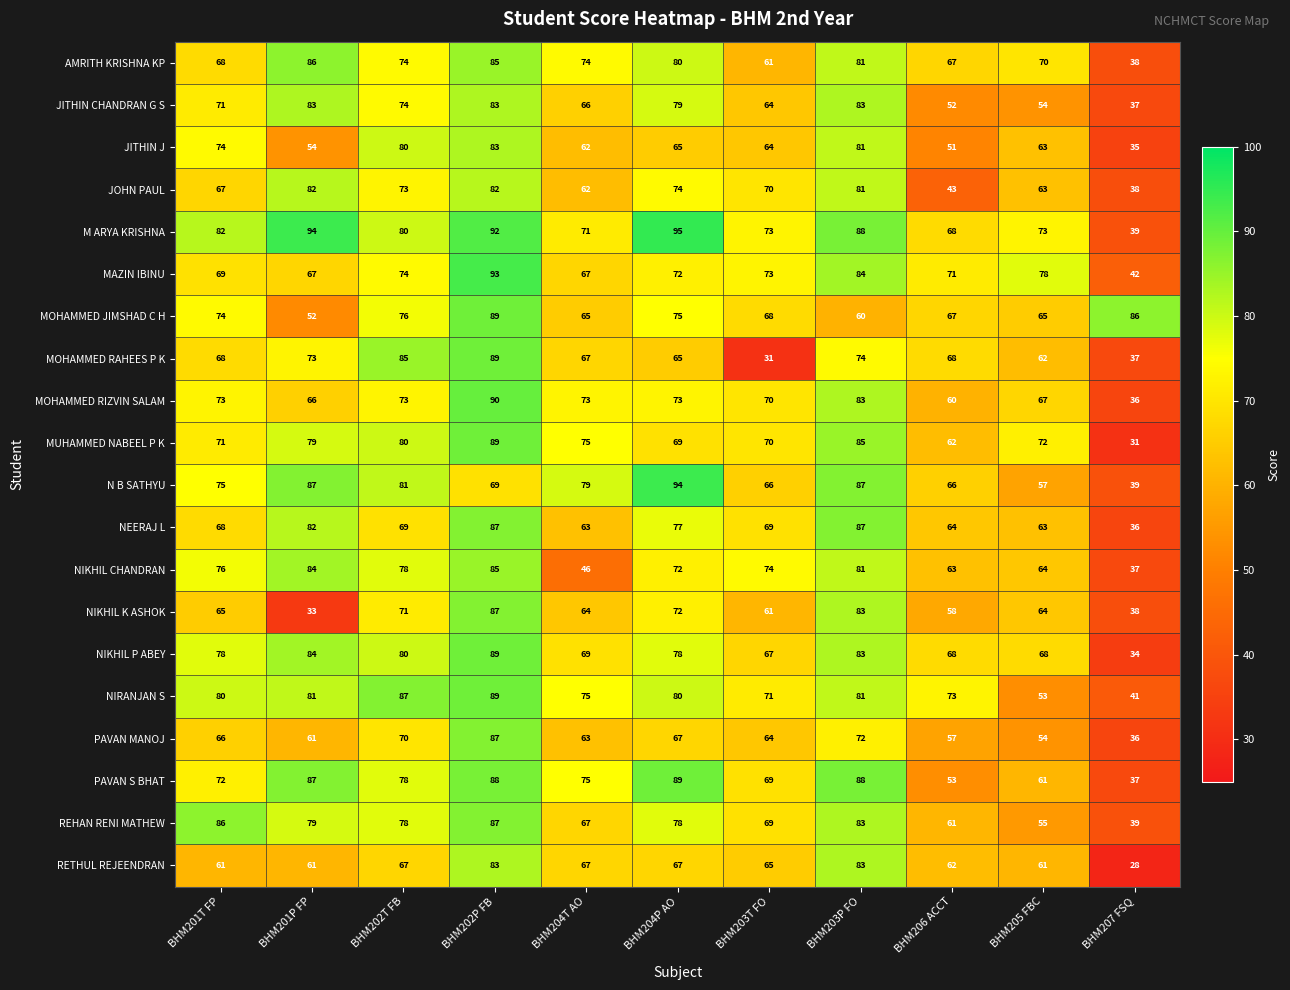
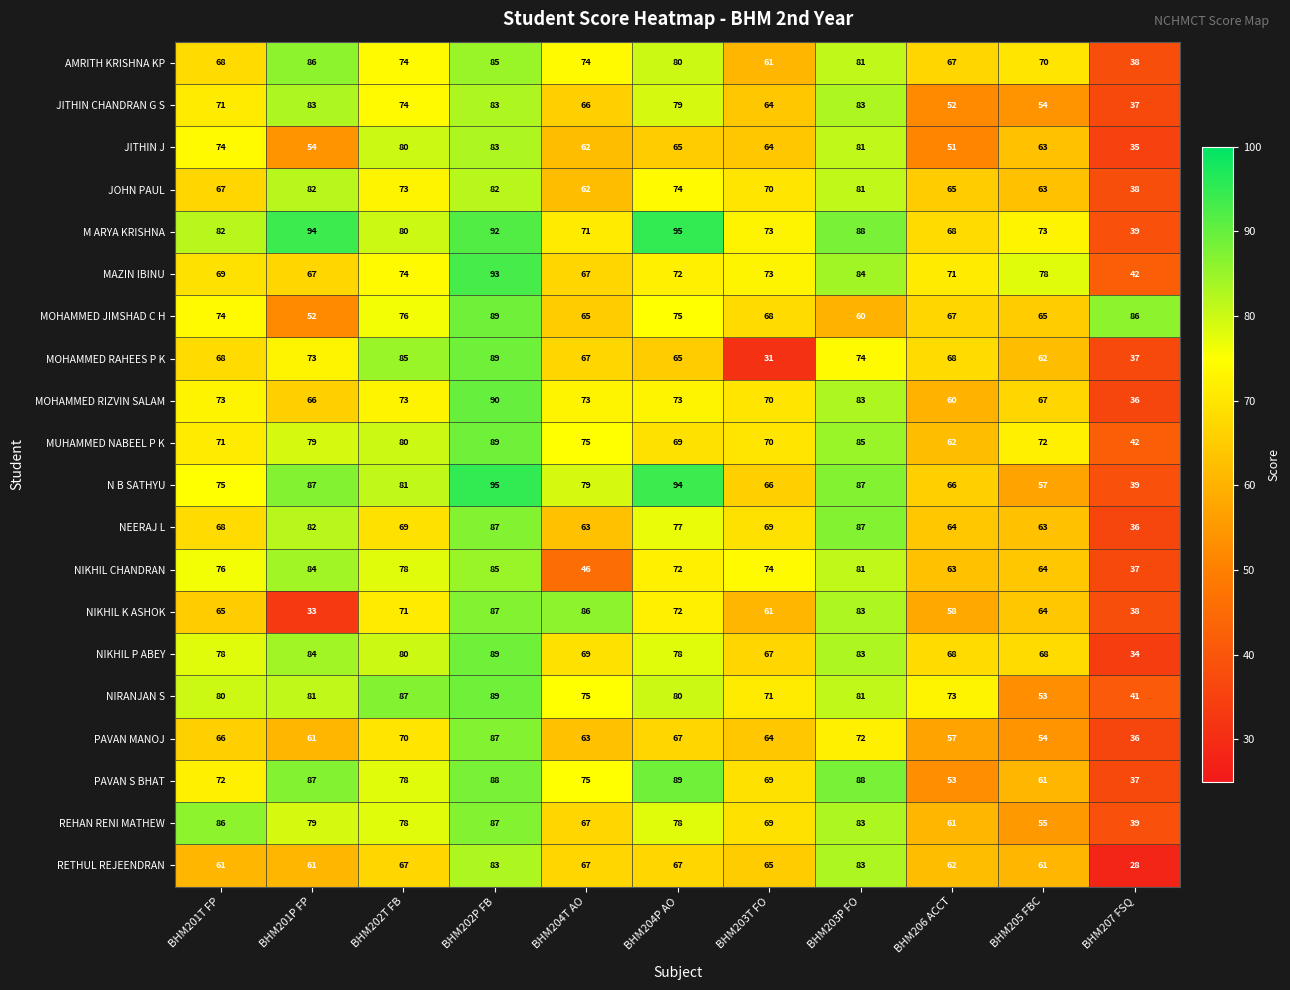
  {
    "JOHN PAUL": {
      "BHM201T FP": 67,
      "BHM201P FP": 82,
      "BHM202T FB": 73,
      "BHM202P FB": 82,
      "BHM204T AO": 62,
      "BHM204P AO": 74,
      "BHM203T FO": 70,
      "BHM203P FO": 81,
-     "BHM206 ACCT": 43,
+     "BHM206 ACCT": 65,
      "BHM205 FBC": 63,
      "BHM207 FSQ": 38
    },
    "MUHAMMED NABEEL P K": {
      "BHM201T FP": 71,
      "BHM201P FP": 79,
      "BHM202T FB": 80,
      "BHM202P FB": 89,
      "BHM204T AO": 75,
      "BHM204P AO": 69,
      "BHM203T FO": 70,
      "BHM203P FO": 85,
      "BHM206 ACCT": 62,
      "BHM205 FBC": 72,
-     "BHM207 FSQ": 31
+     "BHM207 FSQ": 42
    },
    "N B SATHYU": {
      "BHM201T FP": 75,
      "BHM201P FP": 87,
      "BHM202T FB": 81,
-     "BHM202P FB": 69,
+     "BHM202P FB": 95,
      "BHM204T AO": 79,
      "BHM204P AO": 94,
      "BHM203T FO": 66,
      "BHM203P FO": 87,
      "BHM206 ACCT": 66,
      "BHM205 FBC": 57,
      "BHM207 FSQ": 39
    },
    "NIKHIL K ASHOK": {
      "BHM201T FP": 65,
      "BHM201P FP": 33,
      "BHM202T FB": 71,
      "BHM202P FB": 87,
-     "BHM204T AO": 64,
+     "BHM204T AO": 86,
      "BHM204P AO": 72,
      "BHM203T FO": 61,
      "BHM203P FO": 83,
      "BHM206 ACCT": 58,
      "BHM205 FBC": 64,
      "BHM207 FSQ": 38
    }
  }
